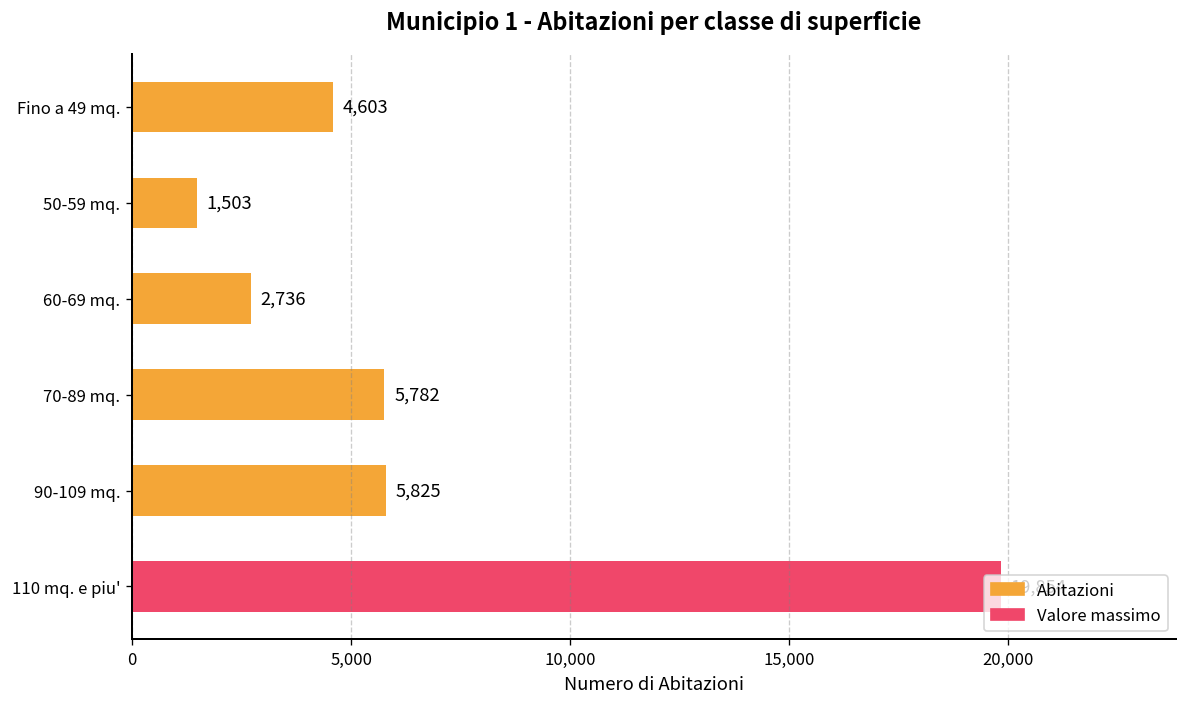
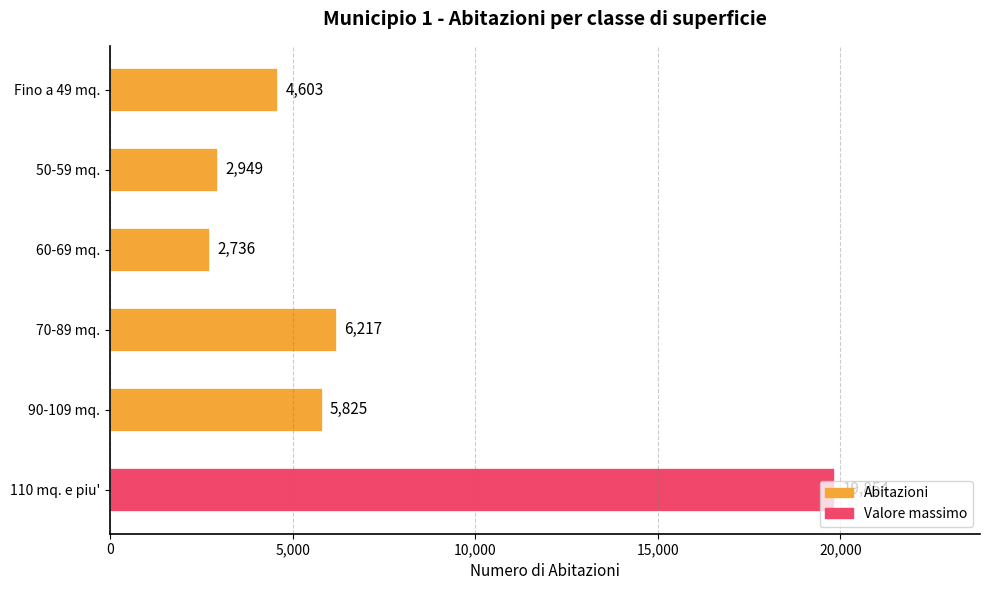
  {
    "Fino a 49 mq.": "4,603",
-   "50-59 mq.": "1,503",
+   "50-59 mq.": "2,949",
    "60-69 mq.": "2,736",
-   "70-89 mq.": "5,782",
+   "70-89 mq.": "6,217",
    "90-109 mq.": "5,825"
  }
